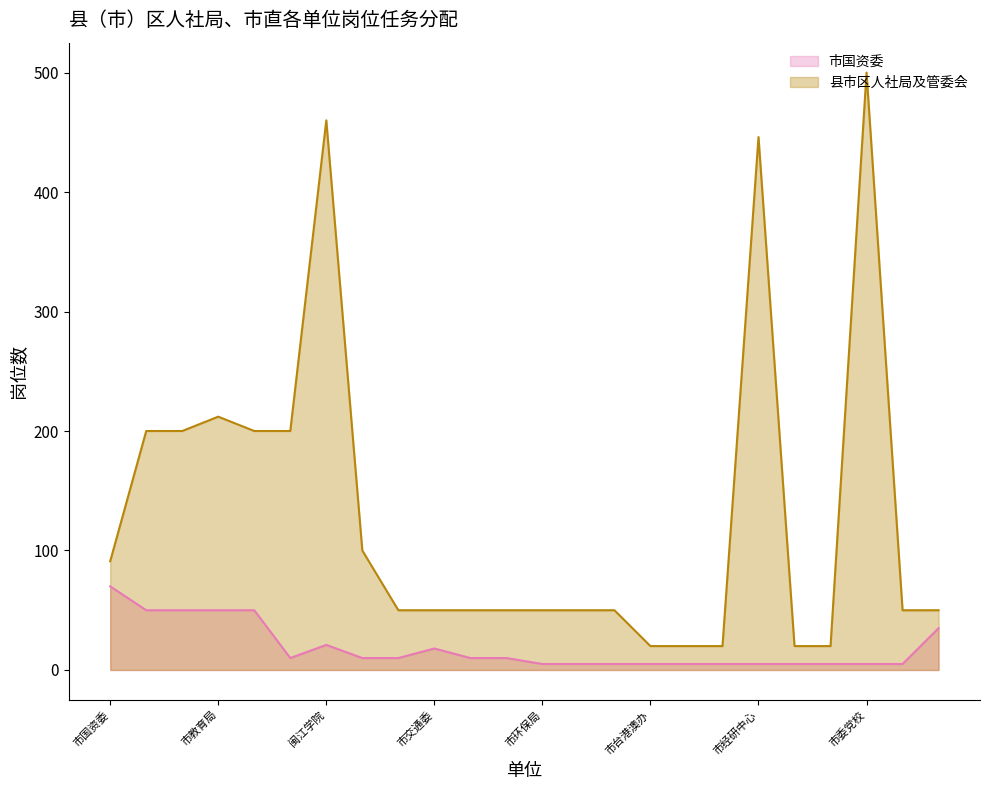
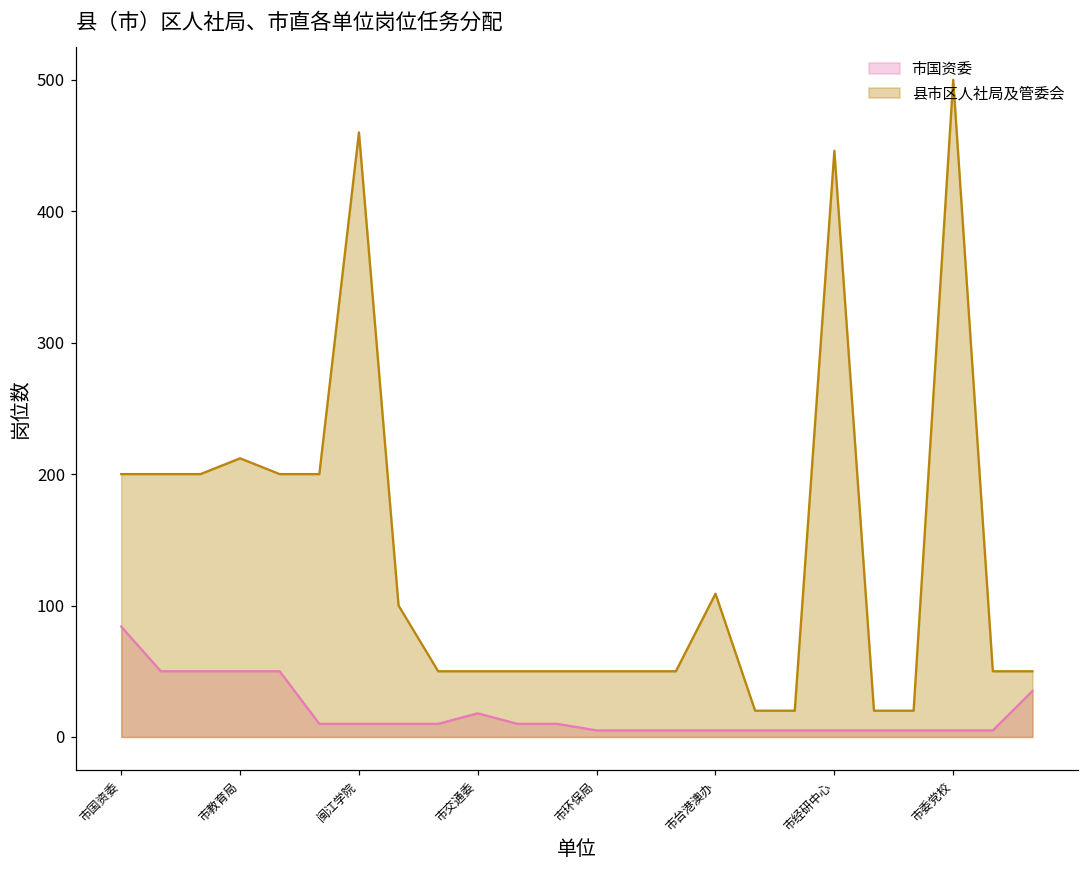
  {
    "市国资委": {
-     "市国资委": 70,
+     "市国资委": 84,
      "市教育局": 50,
-     "闽江学院": 21,
+     "闽江学院": 10,
      "市交通委": 18,
      "市环保局": 5,
      "市台港澳办": 5,
      "市经研中心": 5,
      "市委党校": 5
    },
    "县市区人社局及管委会": {
-     "市国资委": 91,
+     "市国资委": 200,
      "市教育局": 212,
      "闽江学院": 460,
      "市交通委": 50,
      "市环保局": 50,
-     "市台港澳办": 20,
+     "市台港澳办": 109,
      "市经研中心": 446,
      "市委党校": 500
    }
  }
